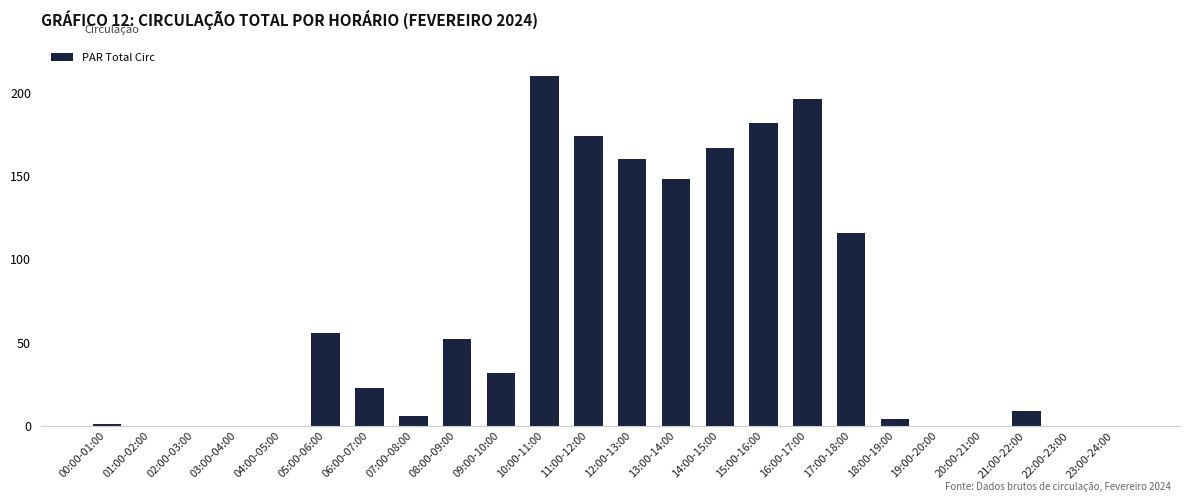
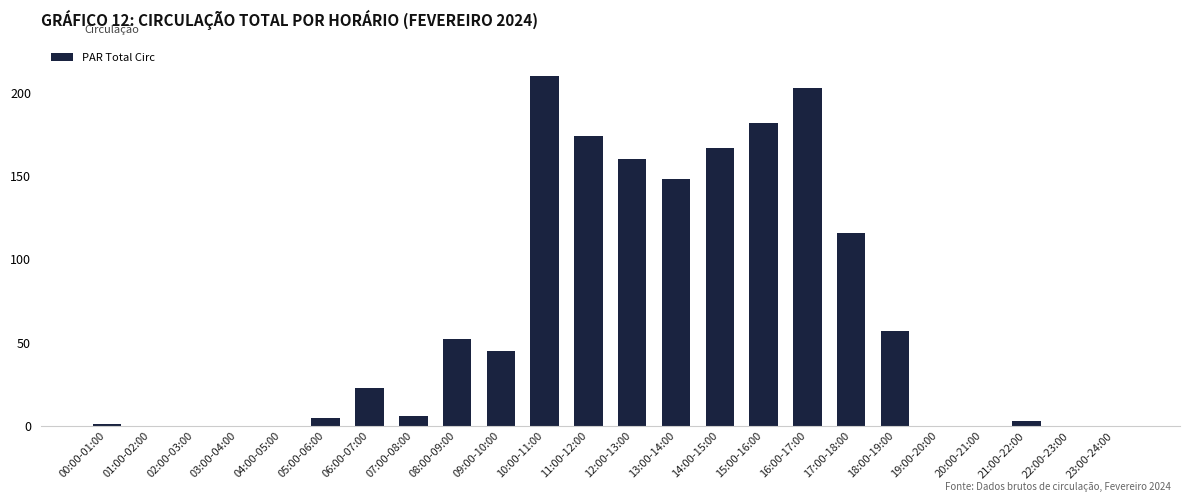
  {
    "01:00-02:00": 0,
    "02:00-03:00": 0,
    "03:00-04:00": 0,
    "04:00-05:00": 0,
-   "05:00-06:00": 56,
+   "05:00-06:00": 5,
    "06:00-07:00": 23,
    "07:00-08:00": 6,
    "08:00-09:00": 52,
-   "09:00-10:00": 32,
+   "09:00-10:00": 45,
    "10:00-11:00": 210,
    "11:00-12:00": 174,
    "12:00-13:00": 160,
    "13:00-14:00": 148,
    "14:00-15:00": 167,
    "15:00-16:00": 182,
-   "16:00-17:00": 196,
+   "16:00-17:00": 203,
    "17:00-18:00": 116,
-   "18:00-19:00": 4,
+   "18:00-19:00": 57,
    "19:00-20:00": 0,
    "20:00-21:00": 0,
-   "21:00-22:00": 9,
+   "21:00-22:00": 3,
    "22:00-23:00": 0,
    "23:00-24:00": 0
  }
